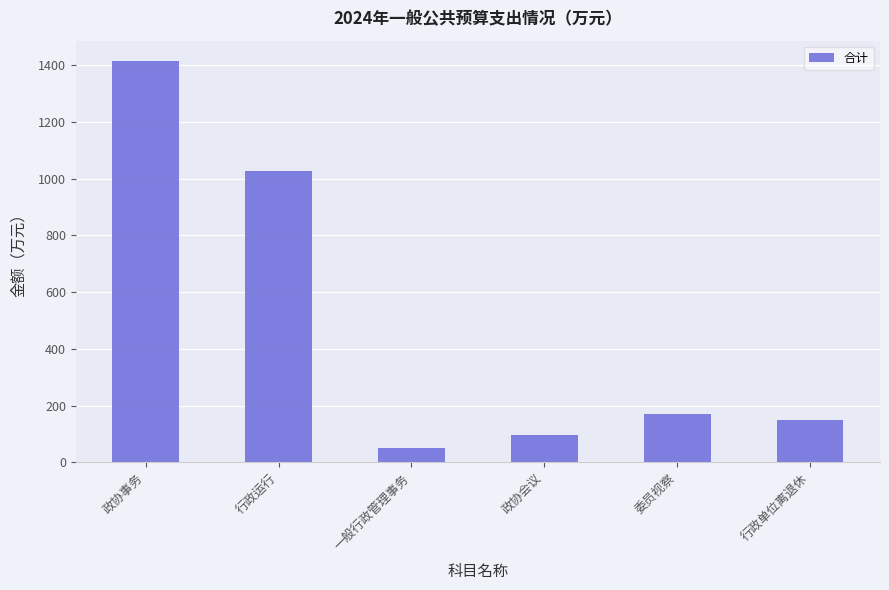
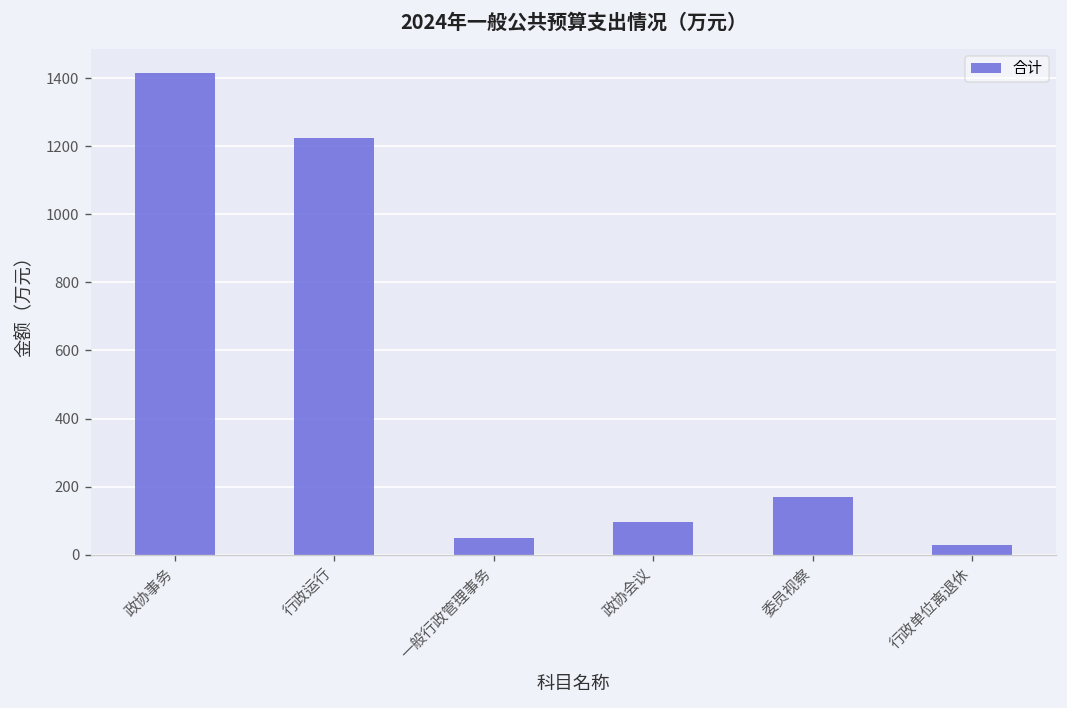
  {
    "政协事务": 1420,
-   "行政运行": 1030,
+   "行政运行": 1220,
    "一般行政管理事务": 50,
    "政协会议": 100,
    "委员视察": 170,
-   "行政单位离退休": 150
+   "行政单位离退休": 30
  }
